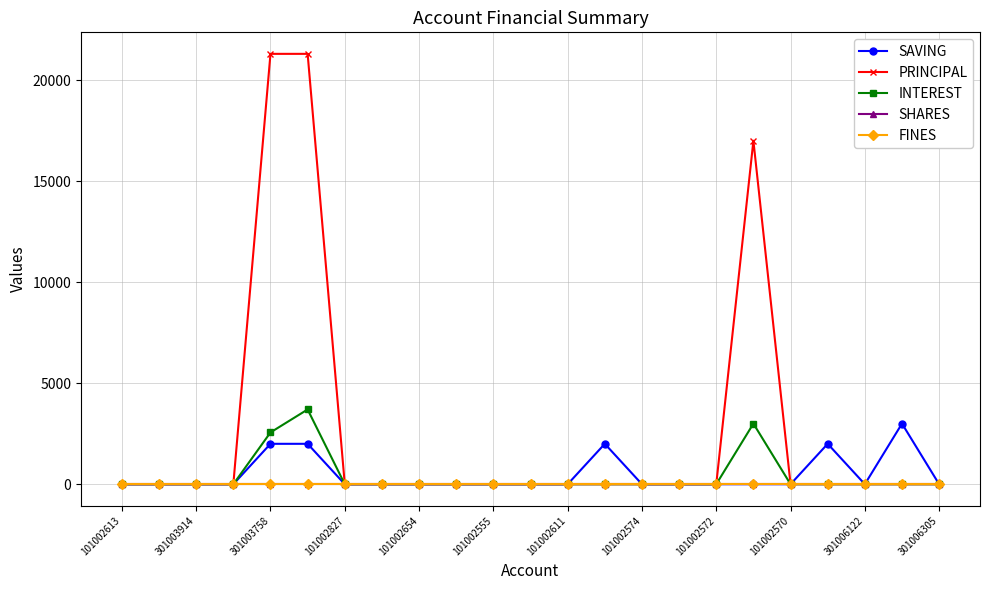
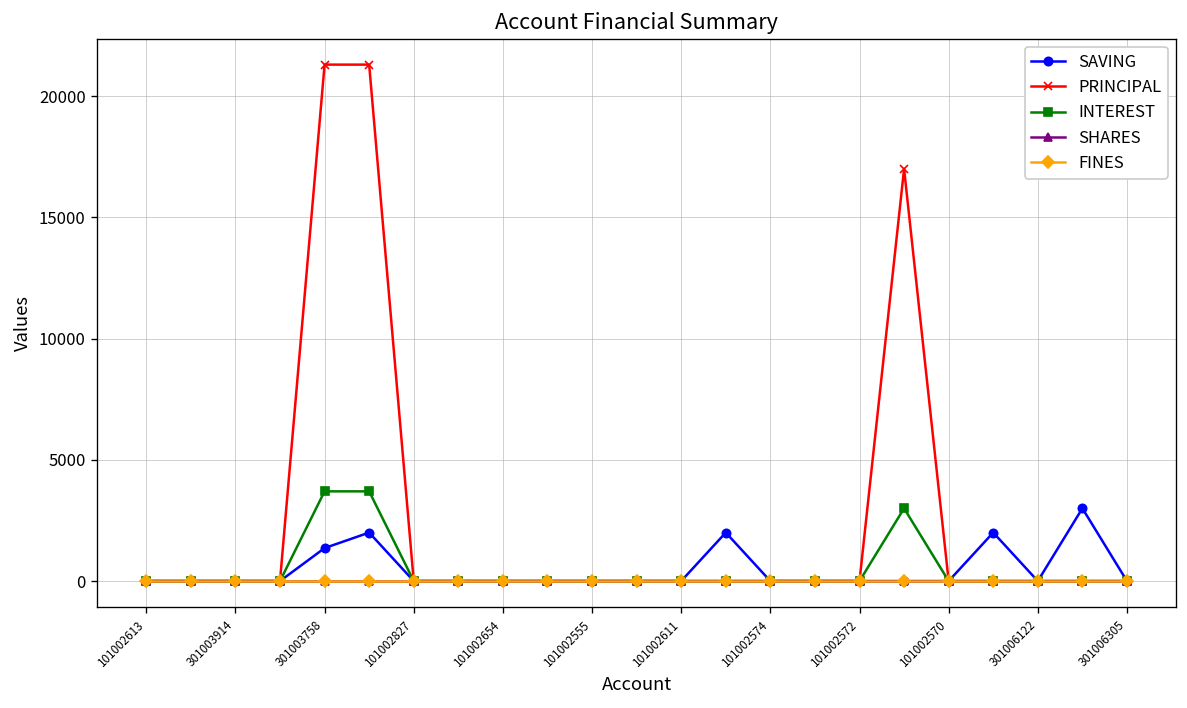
  {
    "SAVING": {
-     "301003758": 2000
+     "301003758": 1400
    },
    "PRINCIPAL": {
      "301003758": 21300
    },
    "INTEREST": {
-     "301003758": 2600
+     "301003758": 3700
    },
    "FINES": {
      "301003758": 0
    }
  }
